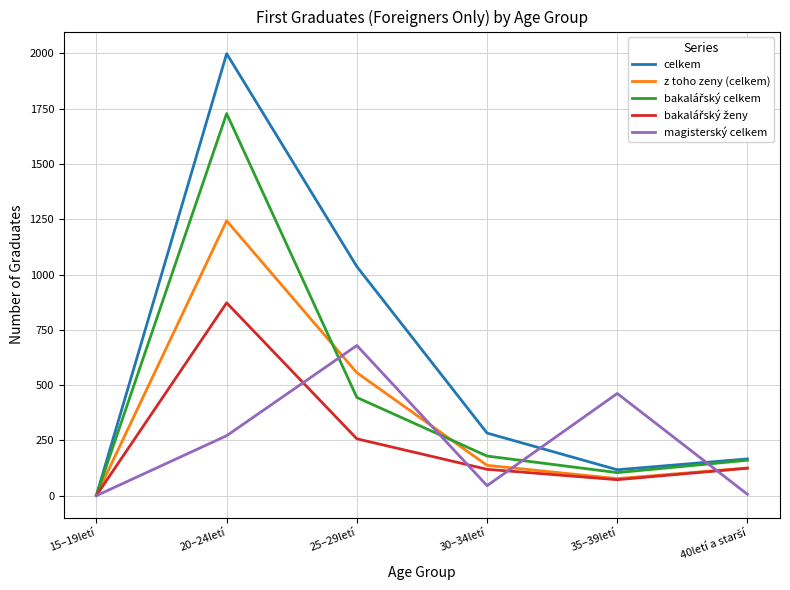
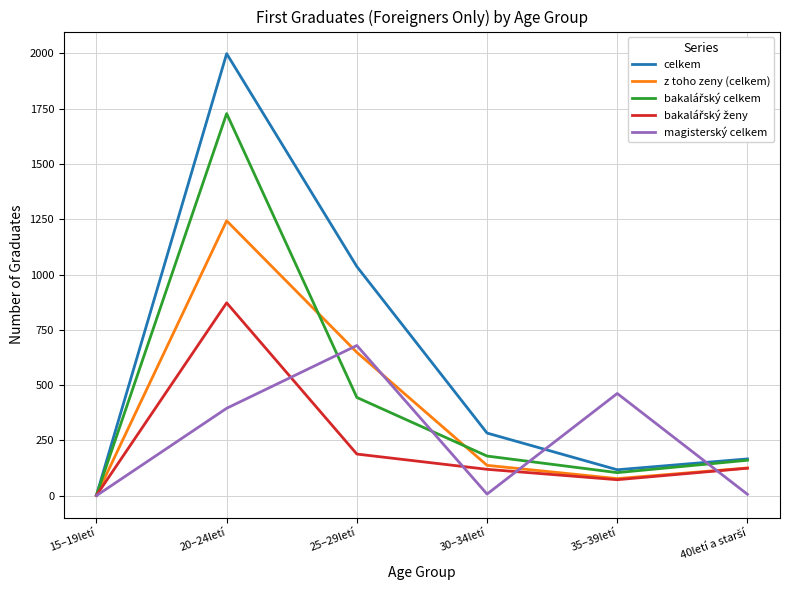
  {
    "celkem": {
      "20–24letí": 2000,
      "25–29letí": 1040,
      "30–34letí": 280,
      "35–39letí": 120
    },
    "z toho zeny (celkem)": {
      "20–24letí": 1240,
-     "25–29letí": 560,
+     "25–29letí": 650,
      "30–34letí": 140
    },
    "bakalářský celkem": {
      "20–24letí": 1730,
      "25–29letí": 440,
      "30–34letí": 180,
      "35–39letí": 100
    },
    "bakalářský ženy": {
      "20–24letí": 870,
-     "25–29letí": 260,
+     "25–29letí": 190,
      "30–34letí": 120
    },
    "magisterský celkem": {
-     "20–24letí": 270,
+     "20–24letí": 400,
      "25–29letí": 680,
-     "30–34letí": 50,
+     "30–34letí": 10,
      "35–39letí": 460,
      "40letí a starší": 10
    }
  }
